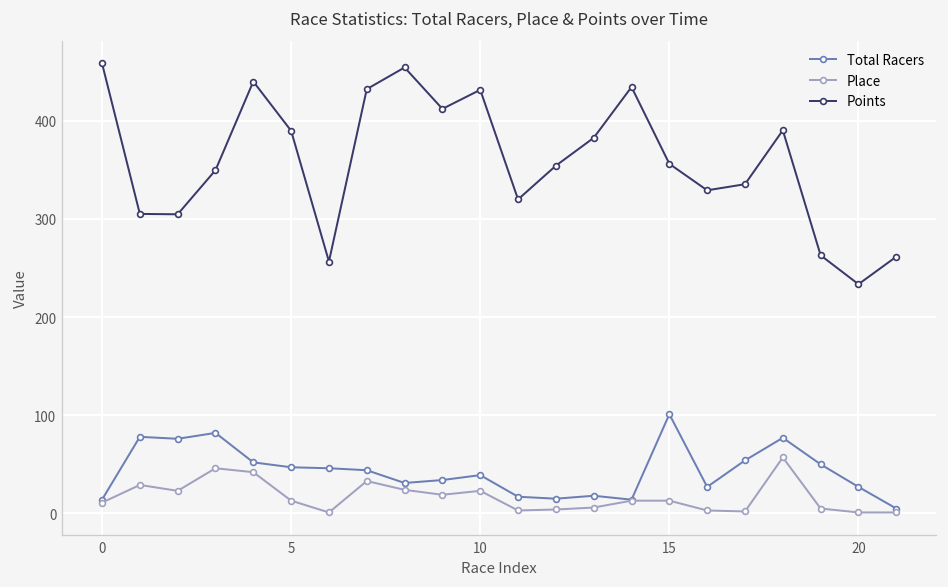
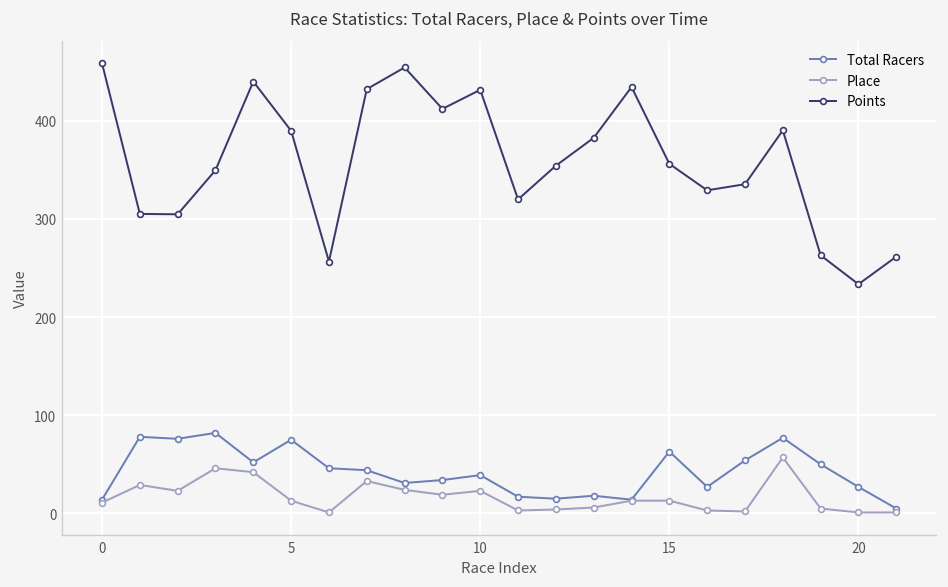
  {
    "Total Racers": {
-     "5": 50,
+     "5": 80,
      "10": 40,
-     "15": 100,
+     "15": 60,
      "20": 30
    },
    "Place": {
      "5": 10,
      "10": 20,
      "15": 10,
      "20": 0
    },
    "Points": {
      "0": 460,
      "5": 390,
      "10": 430,
      "15": 360,
      "20": 230
    }
  }
